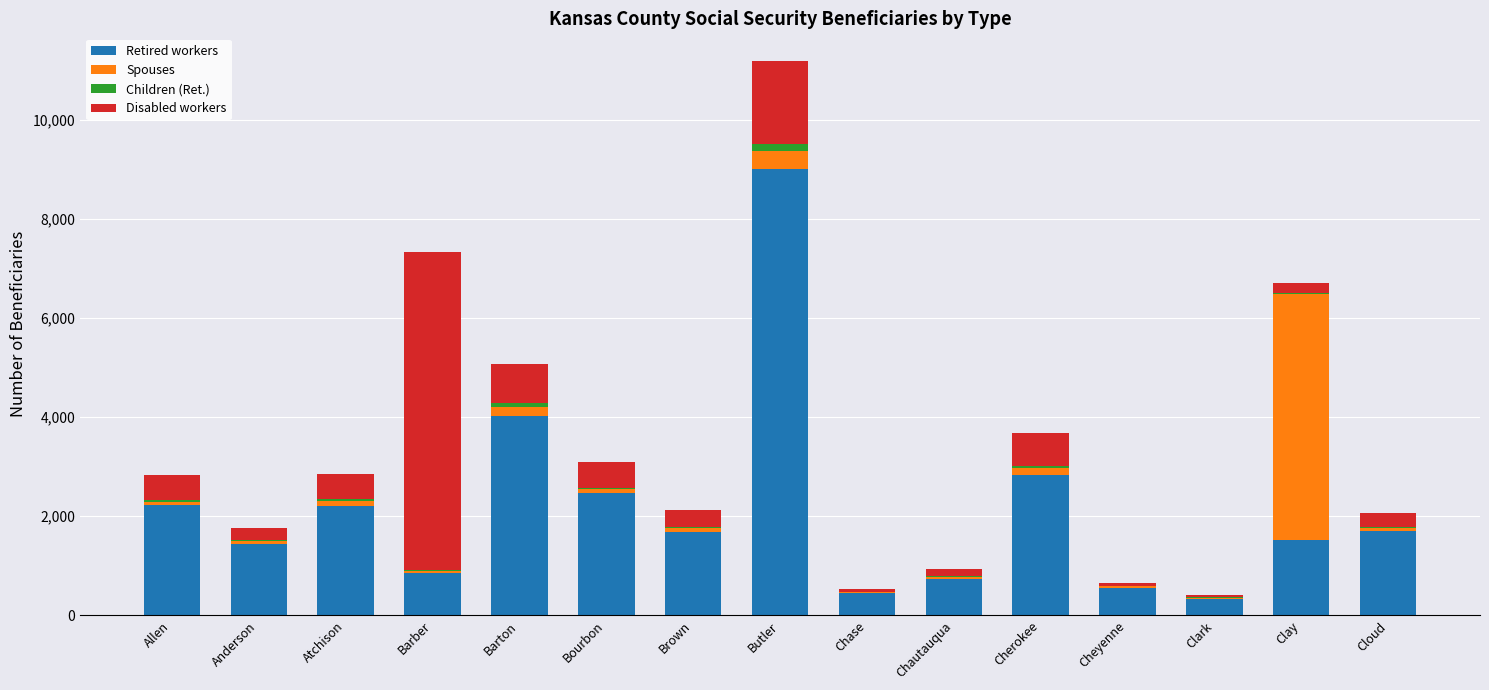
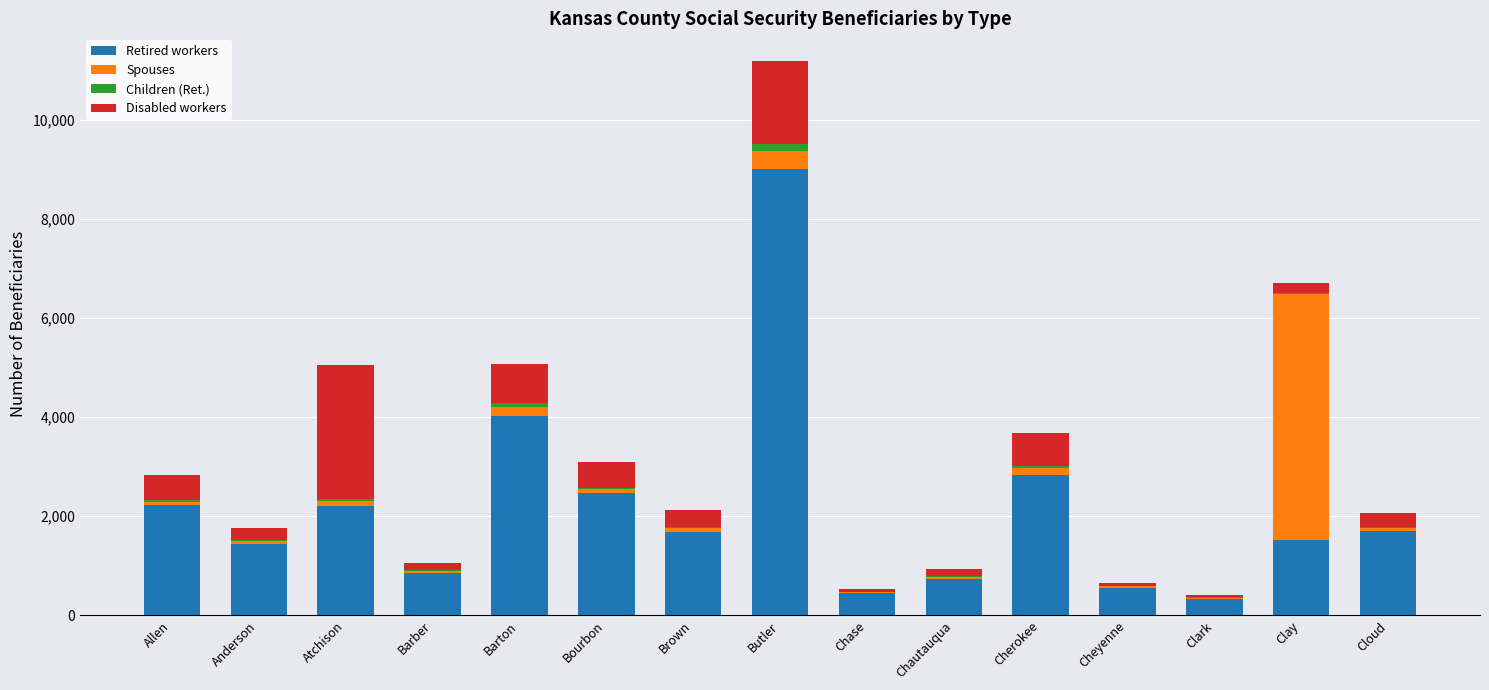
  {
    "Retired workers": {
      "Allen": "2,200",
      "Anderson": "1,400",
      "Atchison": "2,200",
      "Barber": "900",
      "Barton": "4,000",
      "Bourbon": "2,500",
      "Brown": "1,700",
      "Butler": "9,000",
      "Chase": "500",
      "Chautauqua": "700",
      "Cherokee": "2,800",
      "Cheyenne": "600",
      "Clark": "300",
      "Clay": "1,500",
      "Cloud": "1,700"
    },
    "Spouses": {
      "Allen": "100",
      "Anderson": "100",
      "Atchison": "100",
      "Barton": "200",
      "Bourbon": "100",
      "Brown": "100",
      "Butler": "400",
      "Cherokee": "100",
      "Clay": "5,000",
      "Cloud": "100"
    },
    "Children (Ret.)": {
      "Barton": "100",
      "Butler": "100",
      "Cheyenne": "0"
    },
    "Disabled workers": {
      "Allen": "500",
      "Anderson": "200",
-     "Atchison": "500",
-     "Barber": "6,400",
+     "Atchison": "2,700",
+     "Barber": "100",
      "Barton": "800",
      "Bourbon": "500",
      "Brown": "300",
      "Butler": "1,700",
      "Chautauqua": "200",
      "Cherokee": "700",
      "Cheyenne": "100",
      "Clay": "200",
      "Cloud": "300"
    }
  }
